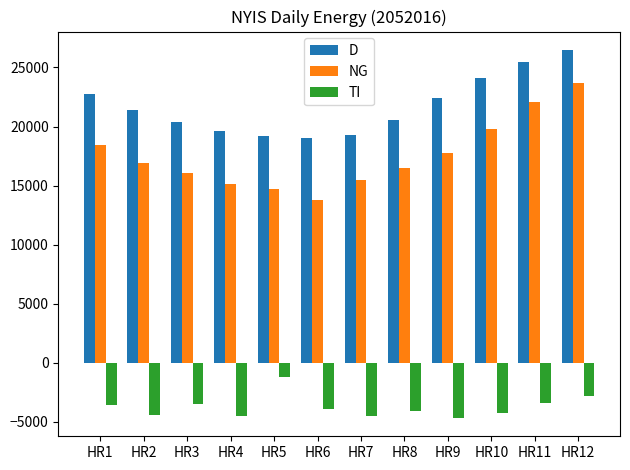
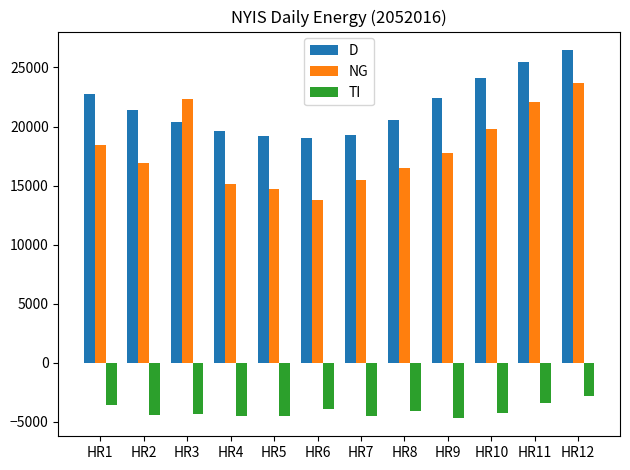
  {
    "D": {
      "HR1": 22700,
      "HR2": 21400,
      "HR3": 20400,
      "HR4": 19600,
      "HR5": 19200,
      "HR6": 19000,
      "HR7": 19200,
      "HR8": 20600,
      "HR9": 22400,
      "HR10": 24100,
      "HR11": 25500,
      "HR12": 26500
    },
    "NG": {
      "HR1": 18400,
      "HR2": 17000,
-     "HR3": 16000,
+     "HR3": 22300,
      "HR4": 15200,
      "HR5": 14700,
      "HR6": 13800,
      "HR7": 15500,
      "HR8": 16500,
      "HR9": 17700,
      "HR10": 19800,
      "HR11": 22000,
      "HR12": 23700
    },
    "TI": {
      "HR1": -3600,
      "HR2": -4400,
-     "HR3": -3500,
+     "HR3": -4300,
      "HR4": -4500,
-     "HR5": -1200,
+     "HR5": -4500,
      "HR6": -3900,
      "HR7": -4500,
      "HR8": -4100,
      "HR9": -4700,
      "HR10": -4300,
      "HR11": -3400,
      "HR12": -2800
    }
  }
